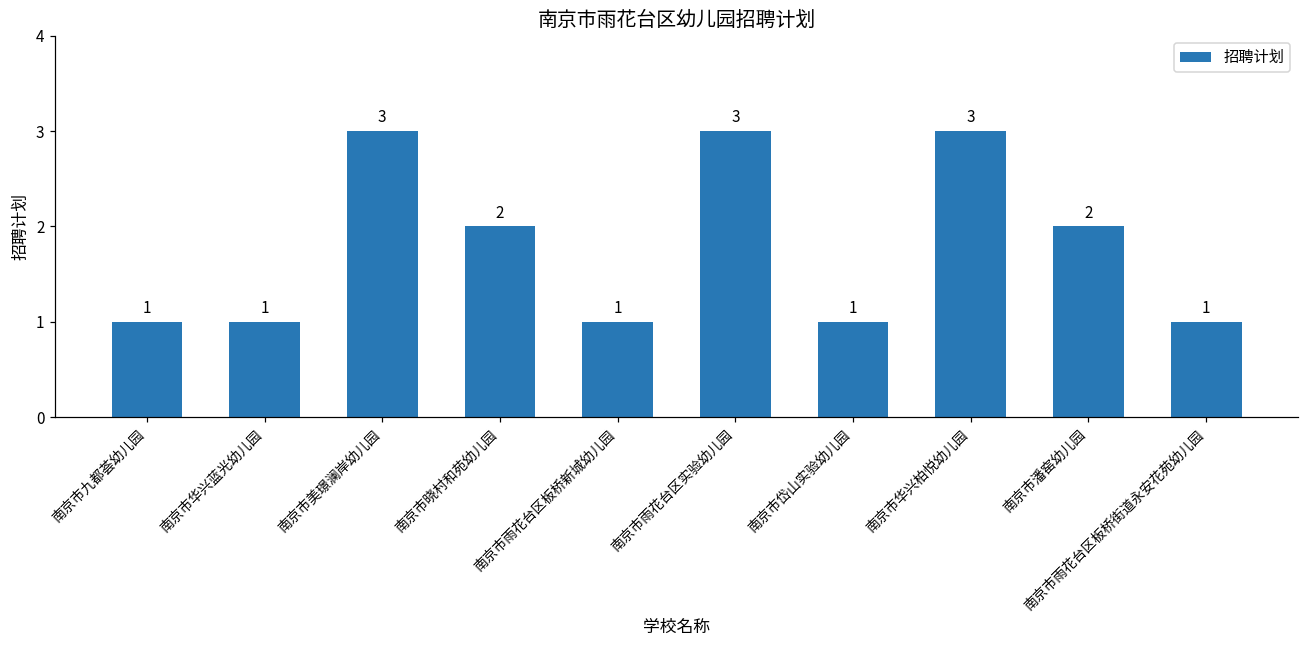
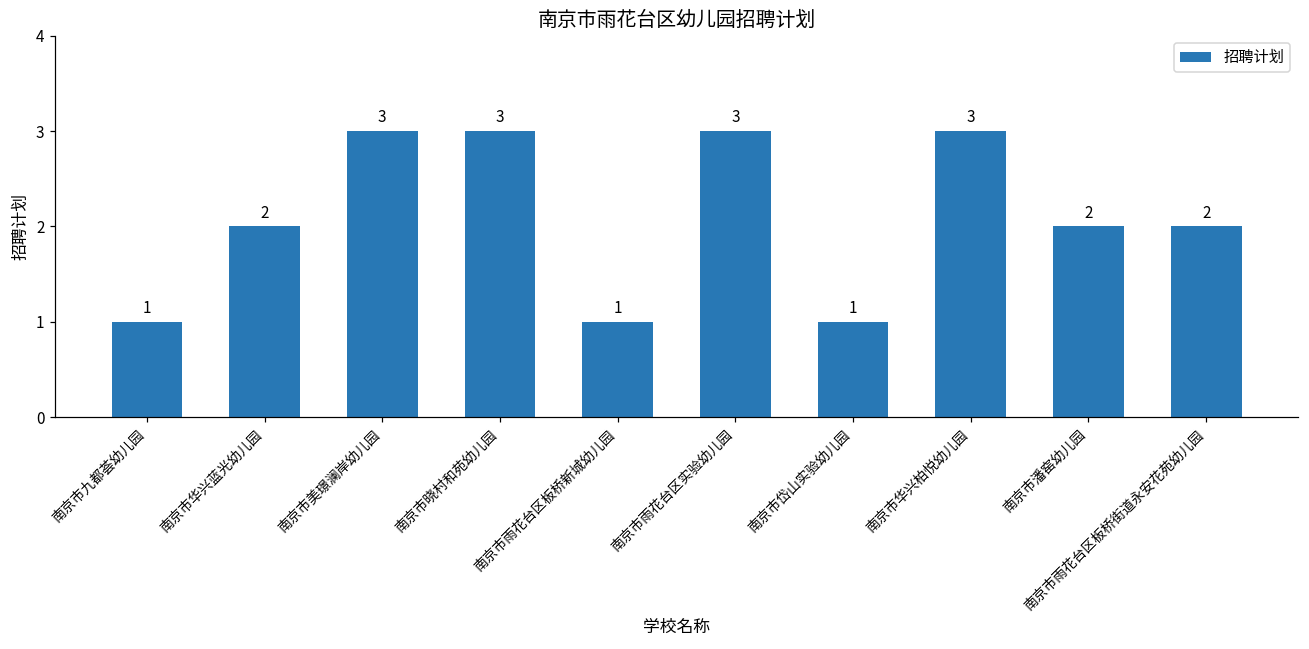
  {
    "南京市九都荟幼儿园": 1,
-   "南京市华兴蓝光幼儿园": 1,
+   "南京市华兴蓝光幼儿园": 2,
    "南京市美璟澜岸幼儿园": 3,
-   "南京市晓村和苑幼儿园": 2,
+   "南京市晓村和苑幼儿园": 3,
    "南京市雨花台区板桥新城幼儿园": 1,
    "南京市雨花台区实验幼儿园": 3,
    "南京市岱山实验幼儿园": 1,
    "南京市华兴柏悦幼儿园": 3,
    "南京市潘窑幼儿园": 2,
-   "南京市雨花台区板桥街道永安花苑幼儿园": 1
+   "南京市雨花台区板桥街道永安花苑幼儿园": 2
  }
